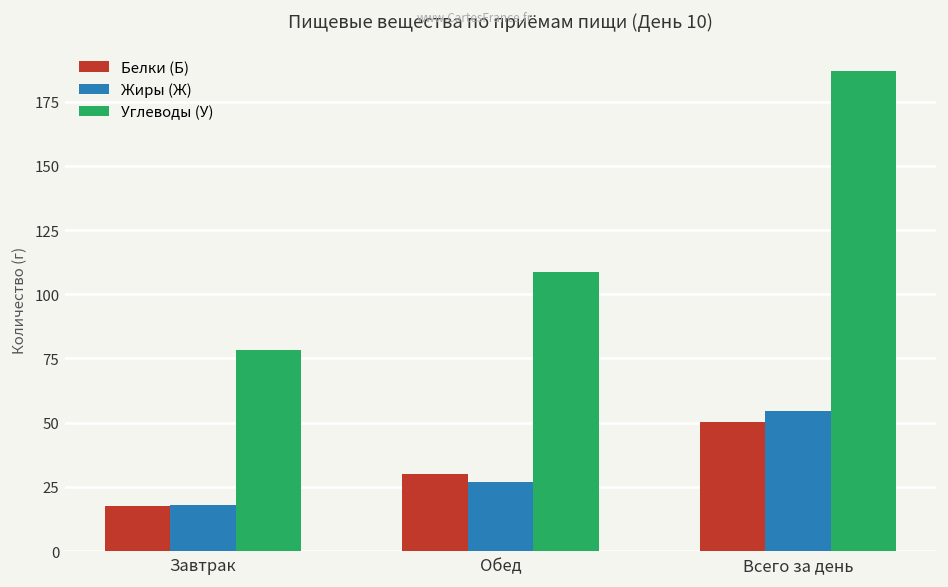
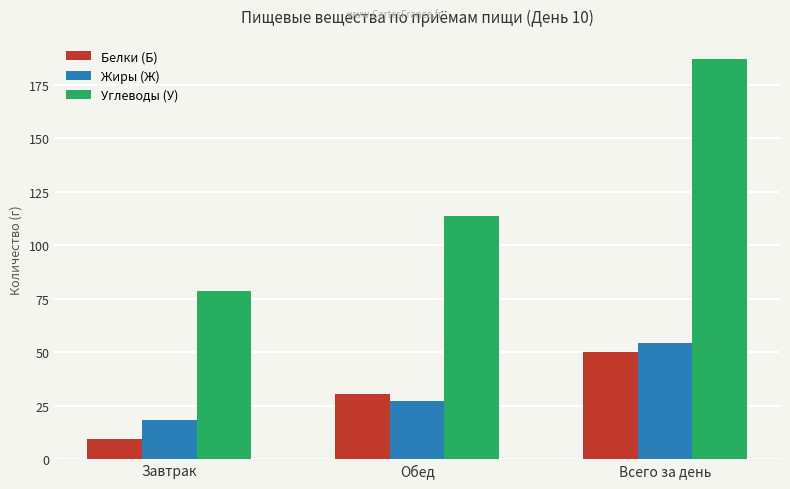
  {
    "Белки (Б)": {
-     "Завтрак": 18,
+     "Завтрак": 9,
      "Обед": 30,
      "Всего за день": 50
    },
    "Жиры (Ж)": {
      "Завтрак": 18,
      "Обед": 27,
      "Всего за день": 54
    },
    "Углеводы (У)": {
      "Завтрак": 78,
-     "Обед": 109,
+     "Обед": 114,
      "Всего за день": 187
    }
  }
